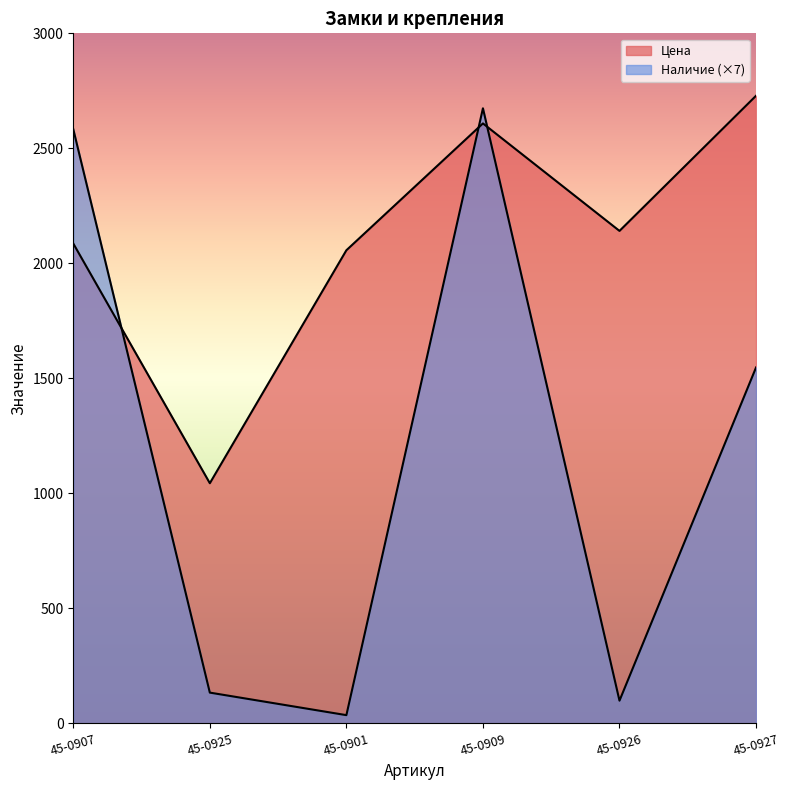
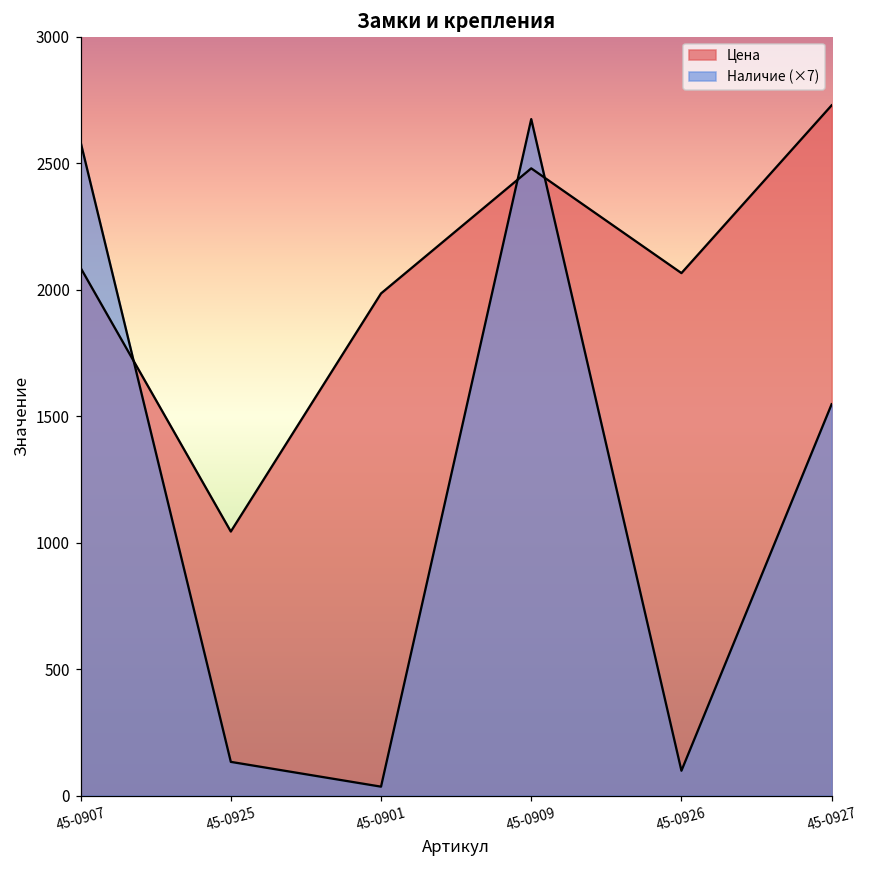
  {
    "Цена": {
      "45-0907": 2090,
      "45-0925": 1040,
-     "45-0901": 2060,
-     "45-0909": 2610,
-     "45-0926": 2140,
+     "45-0901": 1980,
+     "45-0909": 2480,
+     "45-0926": 2070,
      "45-0927": 2730
    },
    "Наличие (×7)": {
      "45-0907": 2580,
      "45-0925": 130,
      "45-0901": 40,
      "45-0909": 2670,
      "45-0926": 100,
      "45-0927": 1550
    }
  }
